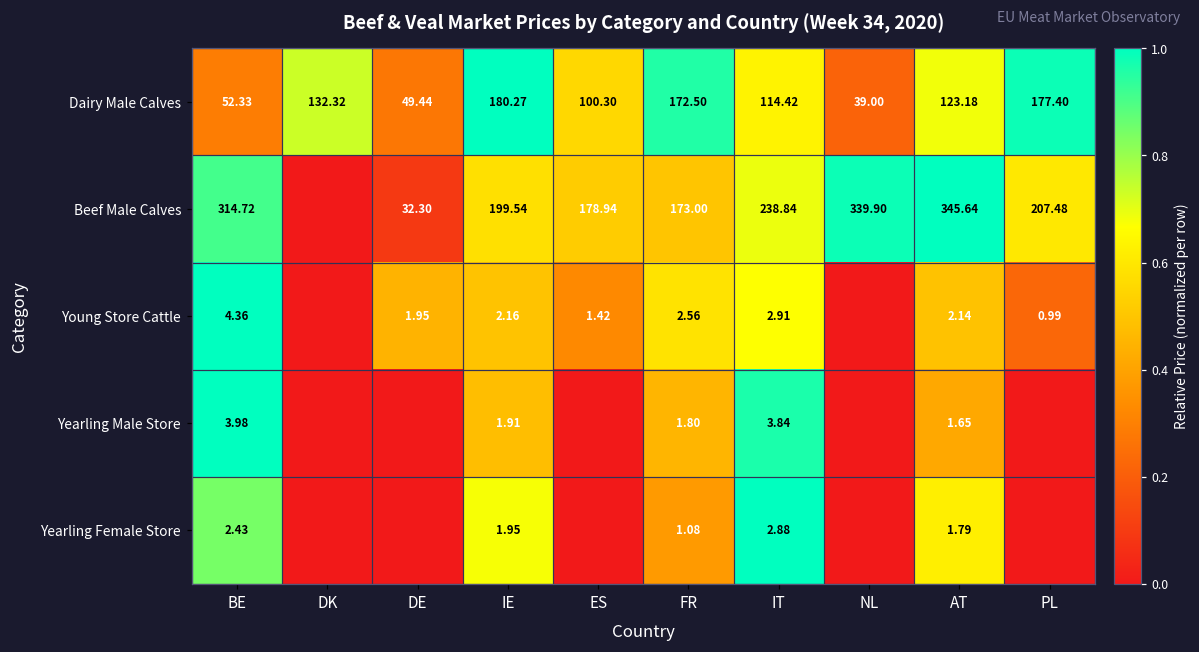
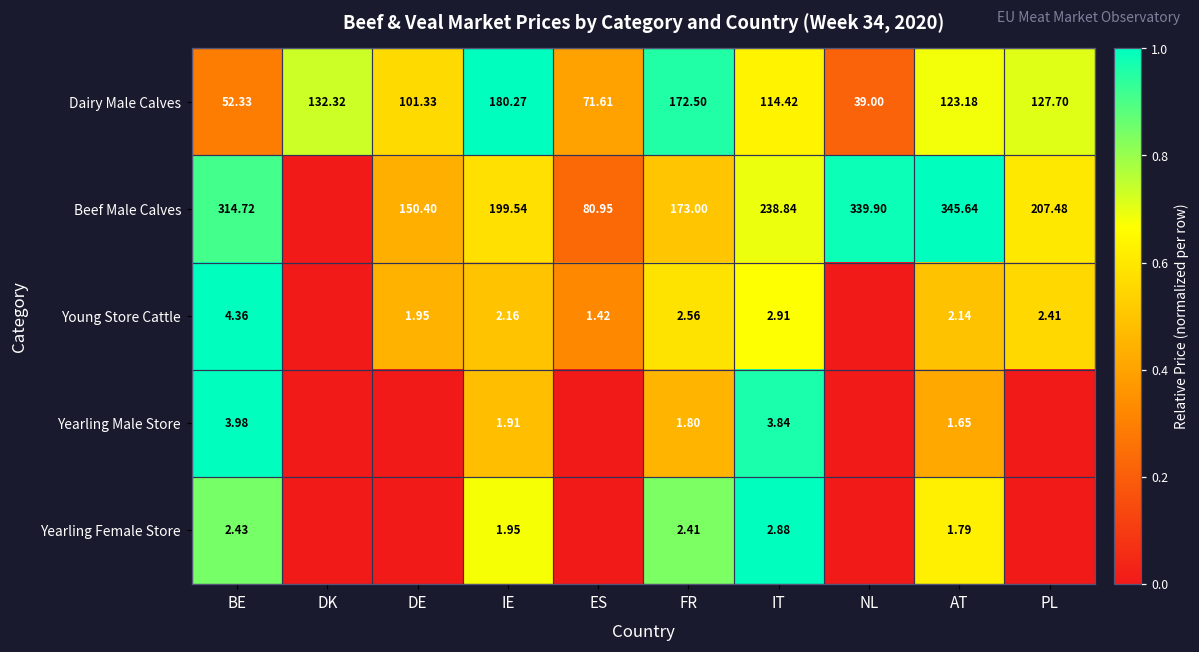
  {
    "Dairy Male Calves": {
      "BE": 52.33,
      "DK": 132.32,
-     "DE": 49.44,
+     "DE": 101.33,
      "IE": 180.27,
-     "ES": 100.30,
+     "ES": 71.61,
      "FR": 172.50,
      "IT": 114.42,
      "NL": 39.00,
      "AT": 123.18,
-     "PL": 177.40
+     "PL": 127.70
    },
    "Beef Male Calves": {
      "BE": 314.72,
-     "DE": 32.30,
+     "DE": 150.40,
      "IE": 199.54,
-     "ES": 178.94,
+     "ES": 80.95,
      "FR": 173.00,
      "IT": 238.84,
      "NL": 339.90,
      "AT": 345.64,
      "PL": 207.48
    },
    "Young Store Cattle": {
      "BE": 4.36,
      "DE": 1.95,
      "IE": 2.16,
      "ES": 1.42,
      "FR": 2.56,
      "IT": 2.91,
      "AT": 2.14,
-     "PL": 0.99
+     "PL": 2.41
    },
    "Yearling Male Store": {
      "BE": 3.98,
      "IE": 1.91,
      "FR": 1.80,
      "IT": 3.84,
      "AT": 1.65
    },
    "Yearling Female Store": {
      "BE": 2.43,
      "IE": 1.95,
-     "FR": 1.08,
+     "FR": 2.41,
      "IT": 2.88,
      "AT": 1.79
    }
  }
